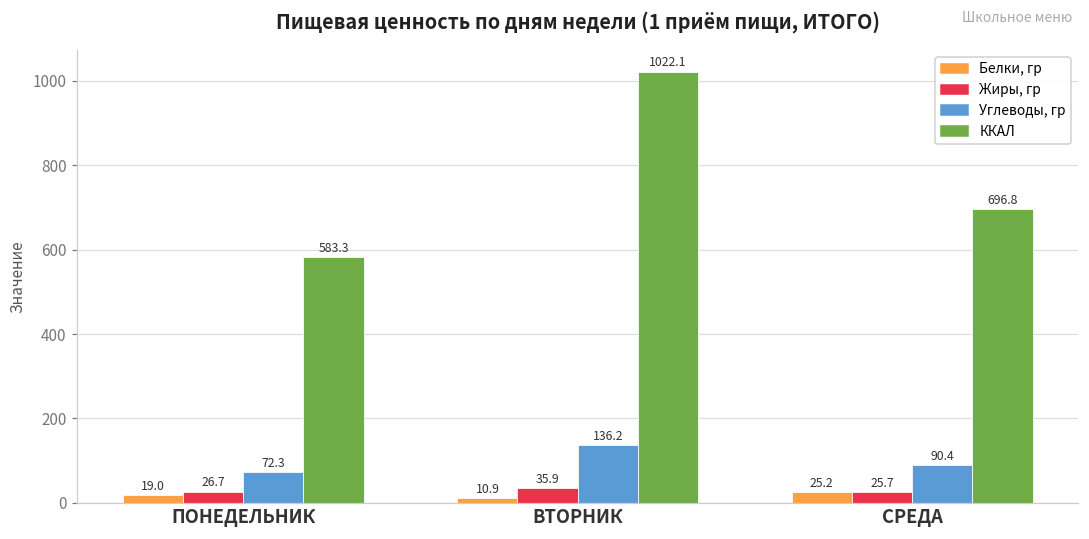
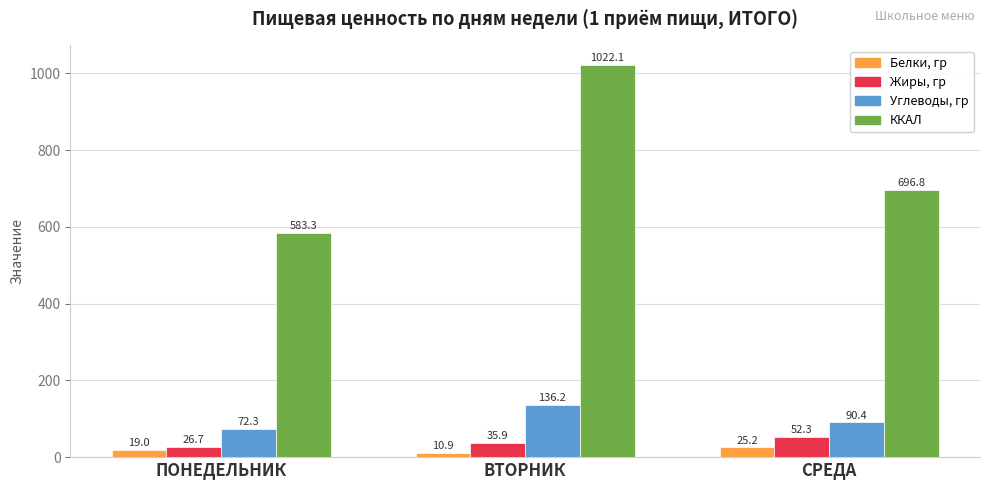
  {
    "Белки, гр": {
      "ПОНЕДЕЛЬНИК": 19.0,
      "ВТОРНИК": 10.9,
      "СРЕДА": 25.2
    },
    "Жиры, гр": {
      "ПОНЕДЕЛЬНИК": 26.7,
      "ВТОРНИК": 35.9,
-     "СРЕДА": 25.7
+     "СРЕДА": 52.3
    },
    "Углеводы, гр": {
      "ПОНЕДЕЛЬНИК": 72.3,
      "ВТОРНИК": 136.2,
      "СРЕДА": 90.4
    },
    "ККАЛ": {
      "ПОНЕДЕЛЬНИК": 583.3,
      "ВТОРНИК": 1022.1,
      "СРЕДА": 696.8
    }
  }
